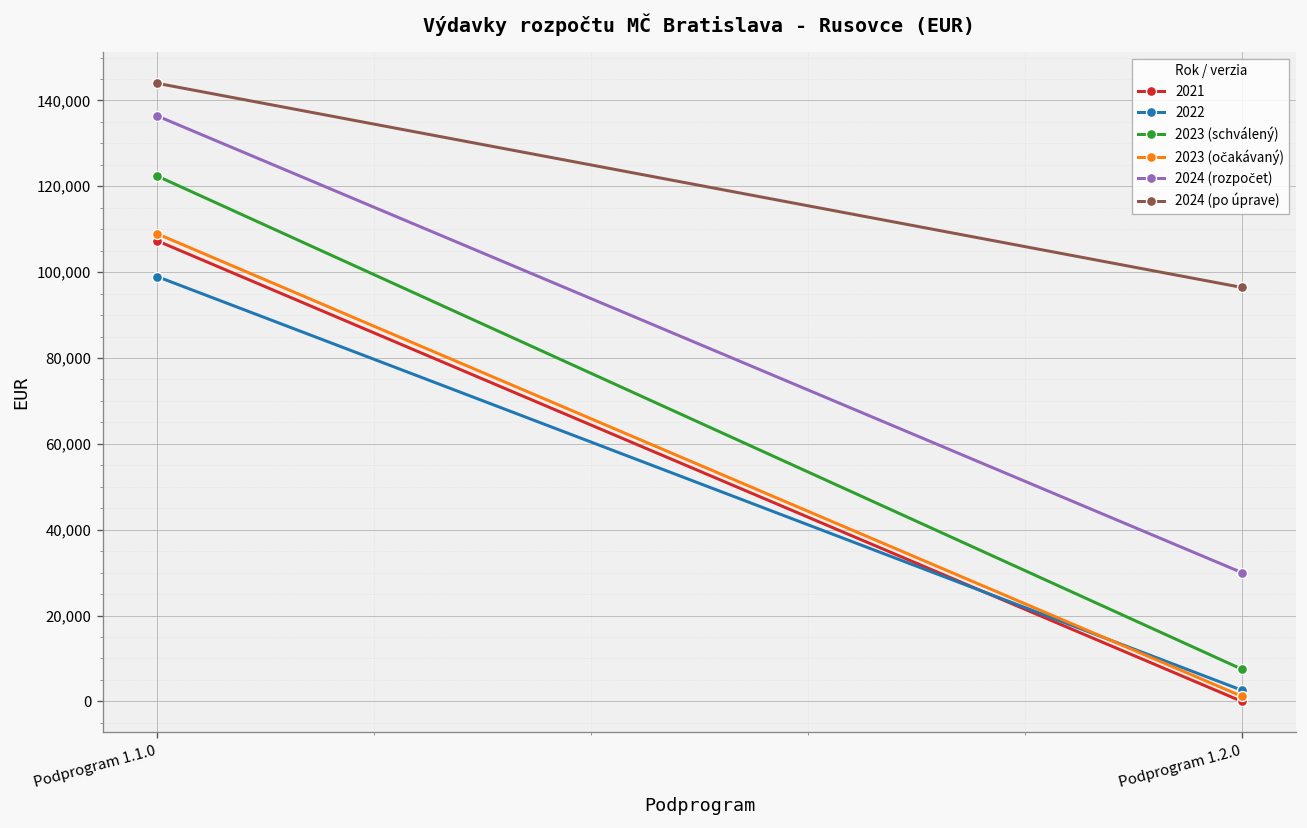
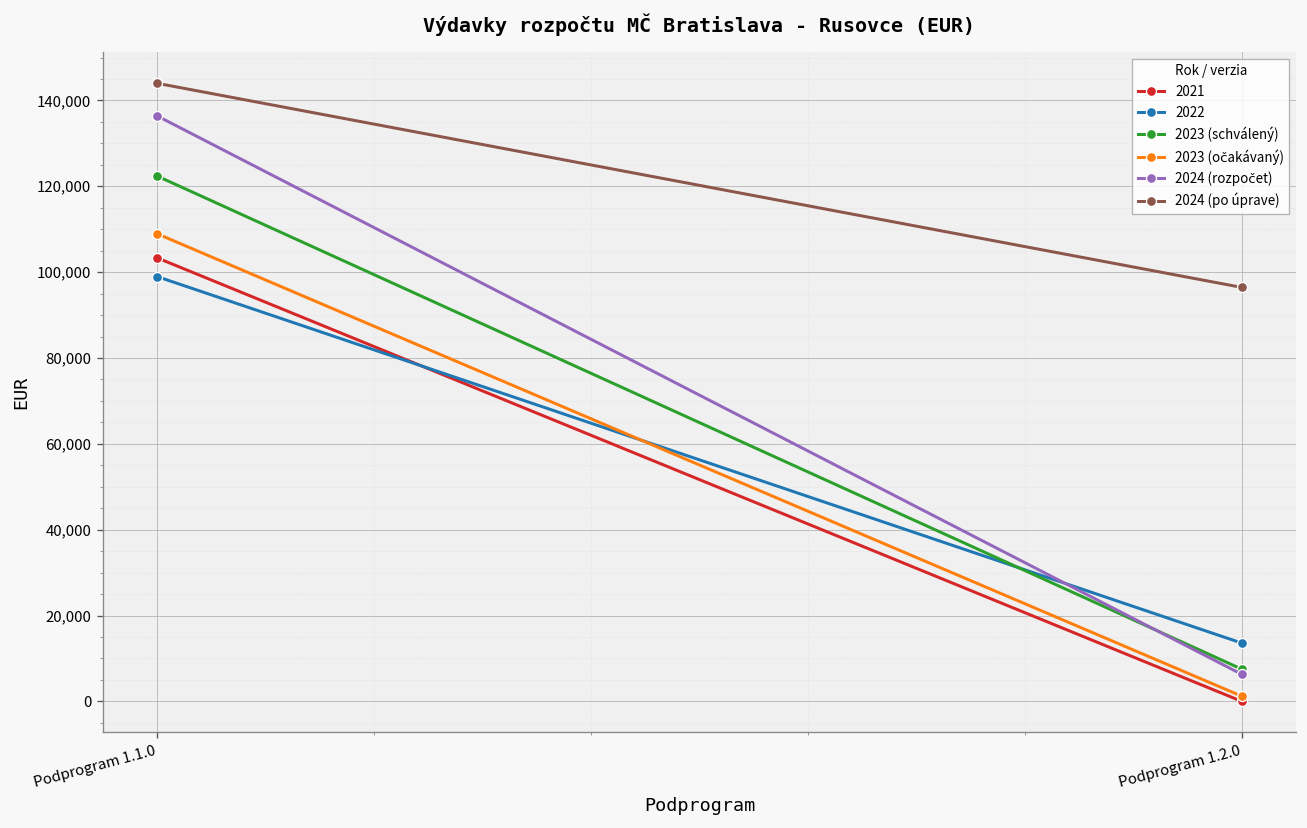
  {
    "2021": {
-     "Podprogram 1.1.0": "107,000",
+     "Podprogram 1.1.0": "103,000",
      "Podprogram 1.2.0": "0"
    },
    "2022": {
      "Podprogram 1.1.0": "99,000",
-     "Podprogram 1.2.0": "3,000"
+     "Podprogram 1.2.0": "14,000"
    },
    "2023 (schválený)": {
      "Podprogram 1.1.0": "122,000",
      "Podprogram 1.2.0": "8,000"
    },
    "2023 (očakávaný)": {
      "Podprogram 1.1.0": "109,000",
      "Podprogram 1.2.0": "1,000"
    },
    "2024 (rozpočet)": {
      "Podprogram 1.1.0": "136,000",
-     "Podprogram 1.2.0": "30,000"
+     "Podprogram 1.2.0": "6,000"
    },
    "2024 (po úprave)": {
      "Podprogram 1.1.0": "144,000",
      "Podprogram 1.2.0": "96,000"
    }
  }
